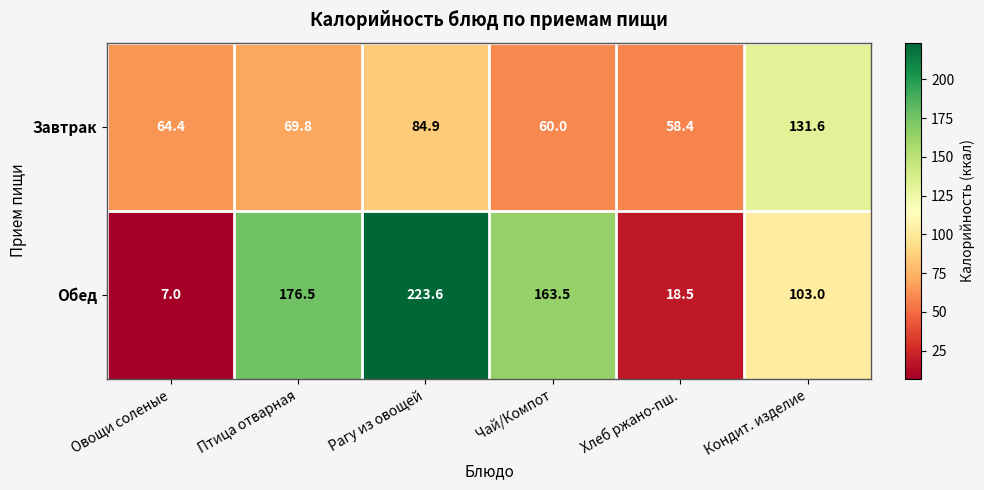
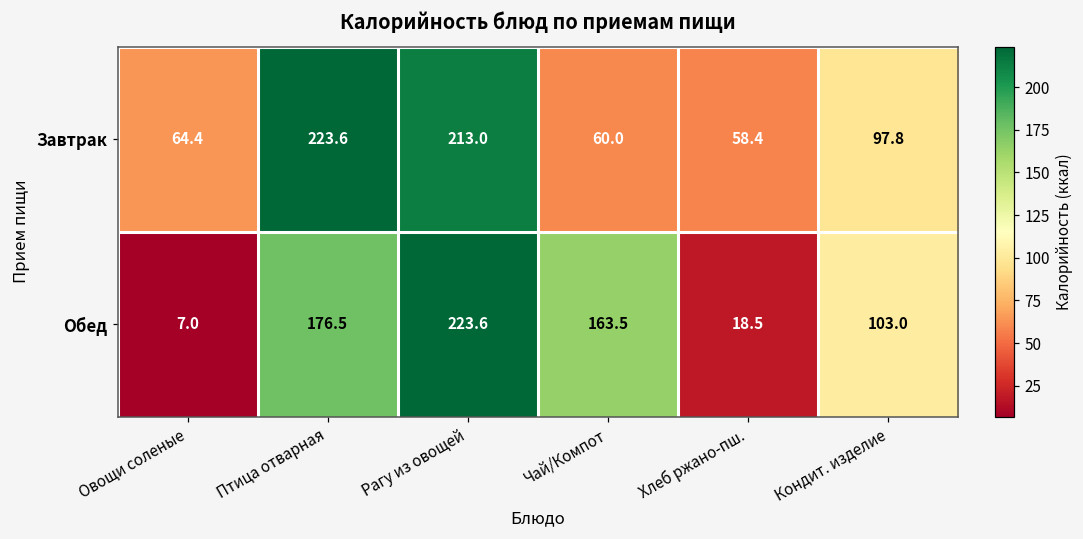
  {
    "Завтрак": {
      "Овощи соленые": 64.4,
-     "Птица отварная": 69.8,
-     "Рагу из овощей": 84.9,
+     "Птица отварная": 223.6,
+     "Рагу из овощей": 213.0,
      "Чай/Компот": 60.0,
      "Хлеб ржано-пш.": 58.4,
-     "Кондит. изделие": 131.6
+     "Кондит. изделие": 97.8
    },
    "Обед": {
      "Овощи соленые": 7.0,
      "Птица отварная": 176.5,
      "Рагу из овощей": 223.6,
      "Чай/Компот": 163.5,
      "Хлеб ржано-пш.": 18.5,
      "Кондит. изделие": 103.0
    }
  }
